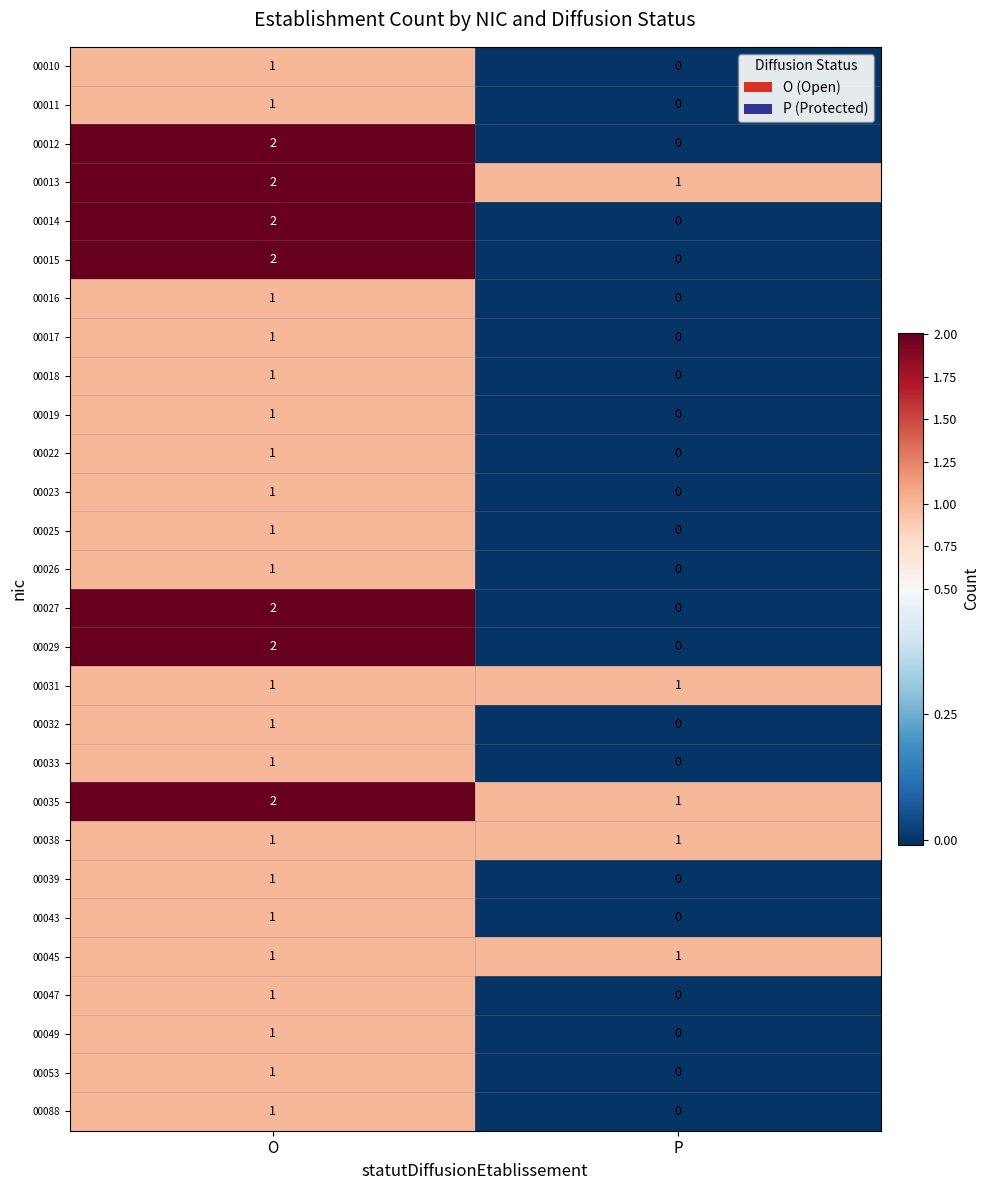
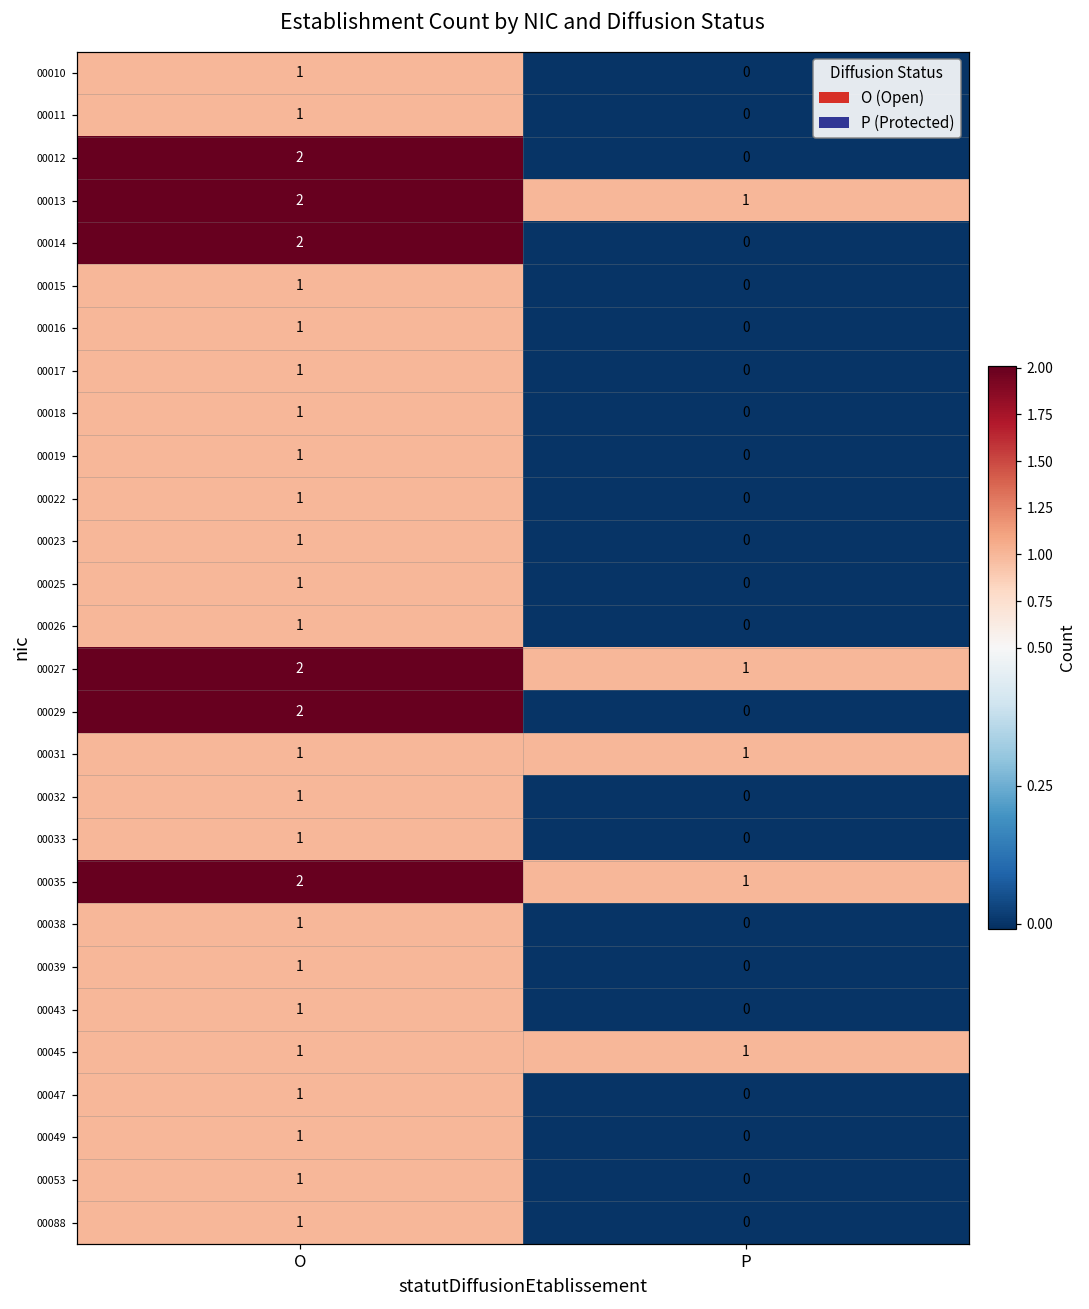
  {
    "00010": {
      "O": 1,
      "P": 0
    },
    "00011": {
      "O": 1,
      "P": 0
    },
    "00012": {
      "O": 2,
      "P": 0
    },
    "00013": {
      "O": 2,
      "P": 1
    },
    "00014": {
      "O": 2,
      "P": 0
    },
    "00015": {
-     "O": 2,
+     "O": 1,
      "P": 0
    },
    "00016": {
      "O": 1,
      "P": 0
    },
    "00017": {
      "O": 1,
      "P": 0
    },
    "00018": {
      "O": 1,
      "P": 0
    },
    "00019": {
      "O": 1,
      "P": 0
    },
    "00022": {
      "O": 1,
      "P": 0
    },
    "00023": {
      "O": 1,
      "P": 0
    },
    "00025": {
      "O": 1,
      "P": 0
    },
    "00026": {
      "O": 1,
      "P": 0
    },
    "00027": {
      "O": 2,
-     "P": 0
+     "P": 1
    },
    "00029": {
      "O": 2,
      "P": 0
    },
    "00031": {
      "O": 1,
      "P": 1
    },
    "00032": {
      "O": 1,
      "P": 0
    },
    "00033": {
      "O": 1,
      "P": 0
    },
    "00035": {
      "O": 2,
      "P": 1
    },
    "00038": {
      "O": 1,
-     "P": 1
+     "P": 0
    },
    "00039": {
      "O": 1,
      "P": 0
    },
    "00043": {
      "O": 1,
      "P": 0
    },
    "00045": {
      "O": 1,
      "P": 1
    },
    "00047": {
      "O": 1,
      "P": 0
    },
    "00049": {
      "O": 1,
      "P": 0
    },
    "00053": {
      "O": 1,
      "P": 0
    },
    "00088": {
      "O": 1,
      "P": 0
    }
  }
